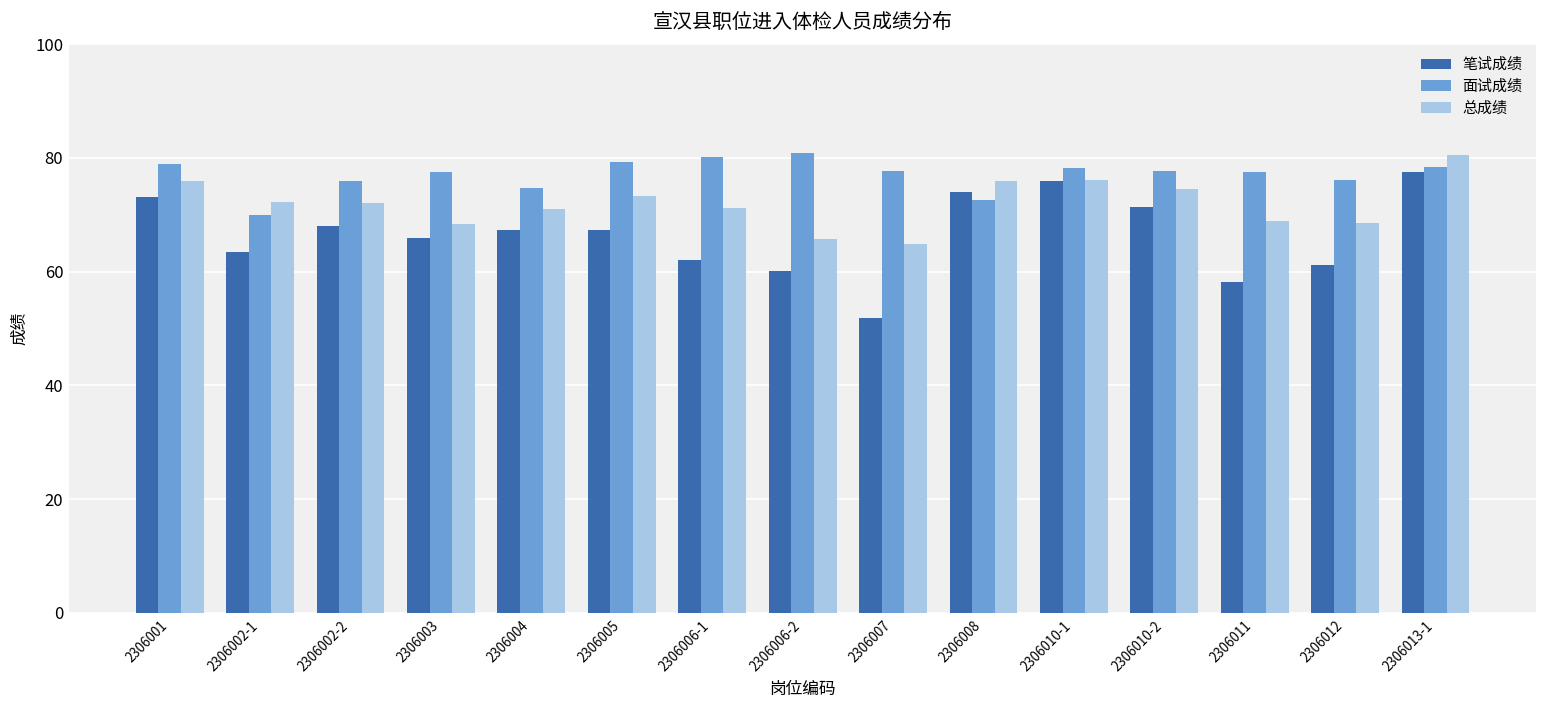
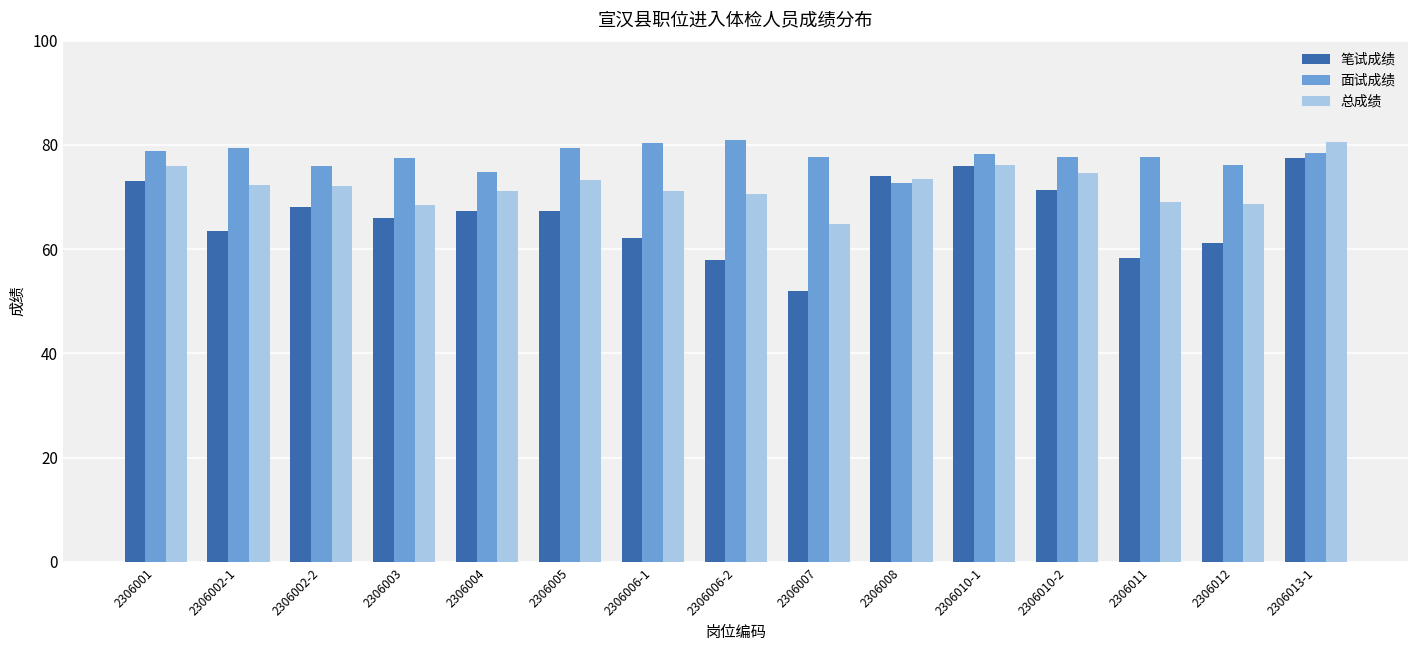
  {
    "笔试成绩": {
      "2306001": 73,
      "2306002-1": 64,
      "2306002-2": 68,
      "2306003": 66,
      "2306004": 67,
      "2306005": 67,
      "2306006-1": 62,
-     "2306006-2": 60,
+     "2306006-2": 58,
      "2306007": 52,
      "2306008": 74,
      "2306010-1": 76,
      "2306010-2": 71,
      "2306011": 58,
      "2306012": 61,
      "2306013-1": 78
    },
    "面试成绩": {
      "2306001": 79,
-     "2306002-1": 70,
+     "2306002-1": 79,
      "2306002-2": 76,
      "2306003": 78,
      "2306004": 75,
      "2306005": 79,
      "2306006-1": 80,
      "2306006-2": 81,
      "2306007": 78,
      "2306008": 73,
      "2306010-1": 78,
      "2306010-2": 78,
      "2306011": 78,
      "2306012": 76,
      "2306013-1": 78
    },
    "总成绩": {
      "2306001": 76,
      "2306002-1": 72,
      "2306002-2": 72,
      "2306003": 68,
      "2306004": 71,
      "2306005": 73,
      "2306006-1": 71,
-     "2306006-2": 66,
+     "2306006-2": 71,
      "2306007": 65,
-     "2306008": 76,
+     "2306008": 73,
      "2306010-1": 76,
      "2306010-2": 75,
      "2306011": 69,
      "2306012": 69,
      "2306013-1": 80
    }
  }
